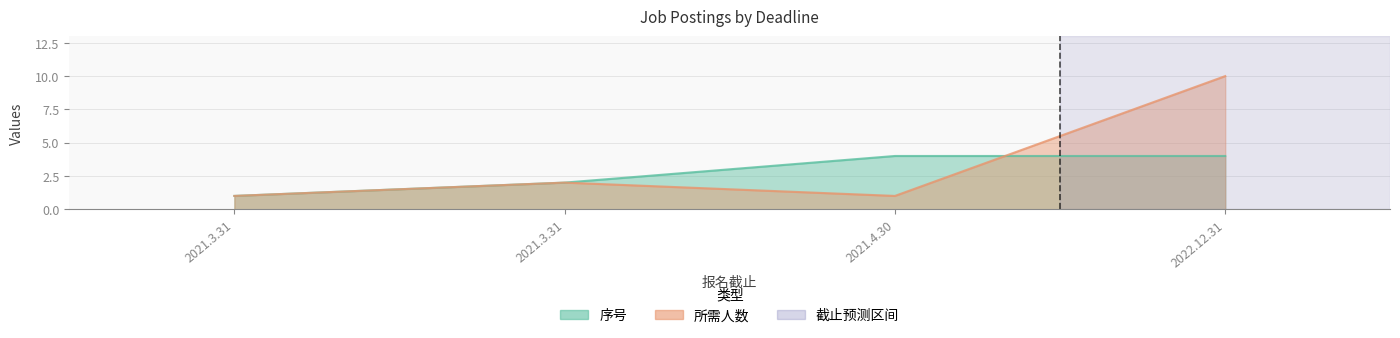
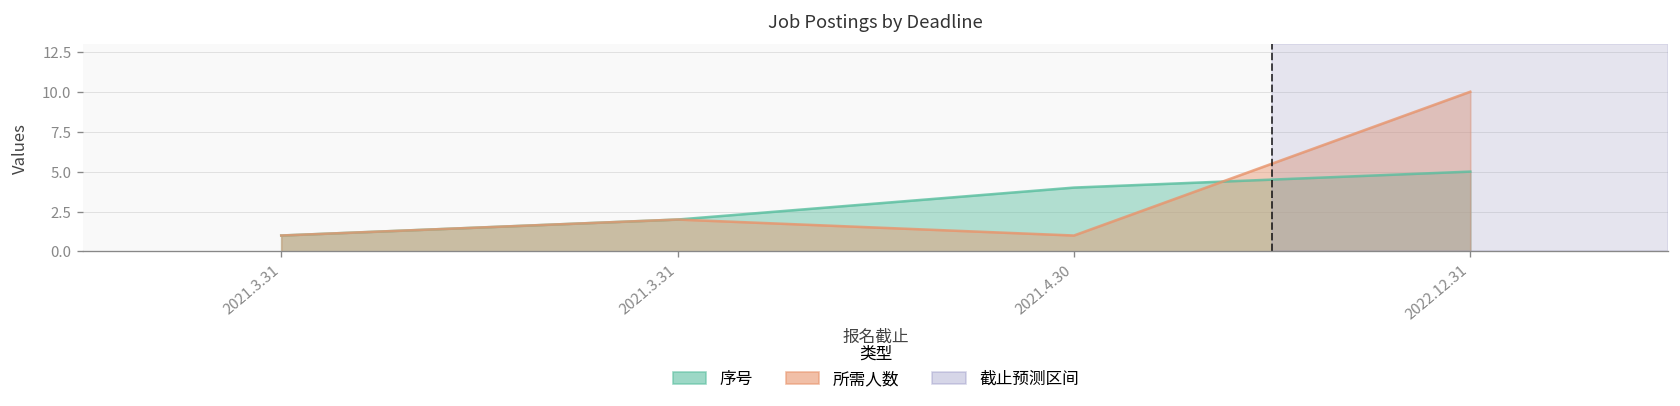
  {
    "序号": {
      "2021.4.30": 4,
-     "2022.12.31": 4
+     "2022.12.31": 5
    },
    "所需人数": {
      "2021.4.30": 1,
      "2022.12.31": 10
    }
  }
